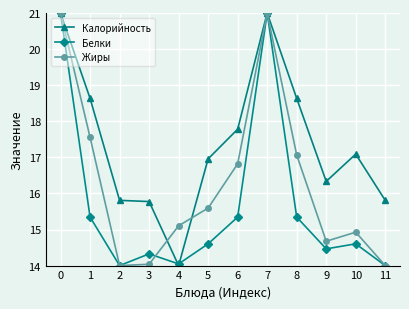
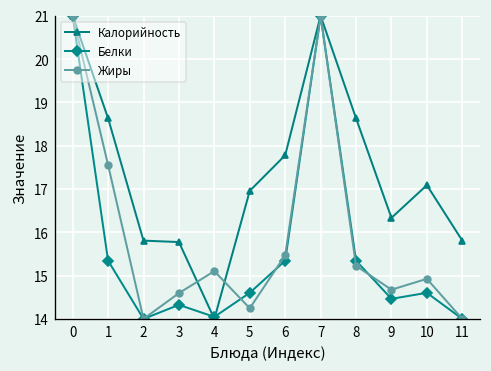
  {
    "Жиры": {
      "1": 17.6,
-     "3": 14.0,
+     "3": 14.6,
      "4": 15.1,
-     "5": 15.6,
-     "6": 16.8,
-     "8": 17.1,
+     "5": 14.2,
+     "6": 15.5,
+     "8": 15.2,
      "9": 14.7,
      "10": 14.9
    }
  }
